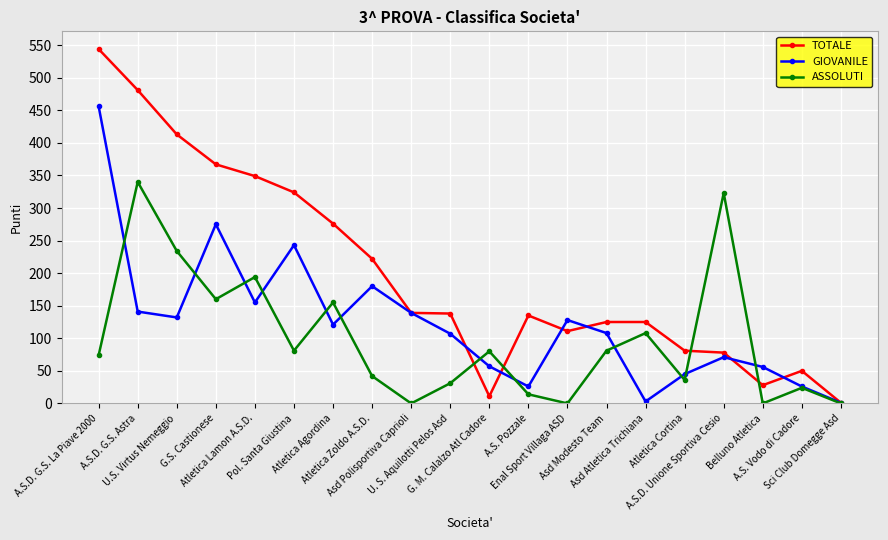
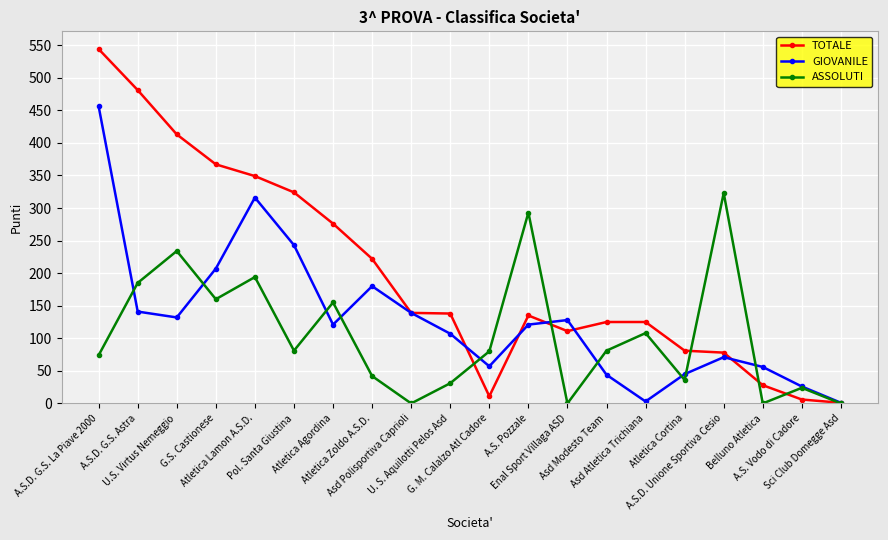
  {
    "TOTALE": {
      "A.S.D. G.S. La Piave 2000": 540,
      "A.S.D. G.S. Astra": 480,
      "U.S. Virtus Nemeggio": 410,
      "G.S. Castionese": 370,
      "Atletica Lamon A.S.D.": 350,
      "Pol. Santa Giustina": 320,
      "Atletica Agordina": 280,
      "Atletica Zoldo A.S.D.": 220,
      "U. S. Aquilotti Pelos Asd": 140,
      "G. M. Calalzo Atl Cadore": 10,
      "A.S. Pozzale": 140,
      "Enal Sport Villaga ASD": 110,
      "Asd Modesto Team": 130,
      "Asd Atletica Trichiana": 130,
      "Atletica Cortina": 80,
      "A.S.D. Unione Sportiva Cesio": 80,
      "Belluno Atletica": 30,
-     "A.S. Vodo di Cadore": 50
+     "A.S. Vodo di Cadore": 10
    },
    "GIOVANILE": {
      "A.S.D. G.S. La Piave 2000": 460,
      "A.S.D. G.S. Astra": 140,
      "U.S. Virtus Nemeggio": 130,
-     "G.S. Castionese": 280,
-     "Atletica Lamon A.S.D.": 160,
+     "G.S. Castionese": 210,
+     "Atletica Lamon A.S.D.": 320,
      "Pol. Santa Giustina": 240,
      "Atletica Agordina": 120,
      "Atletica Zoldo A.S.D.": 180,
      "U. S. Aquilotti Pelos Asd": 110,
      "G. M. Calalzo Atl Cadore": 60,
-     "A.S. Pozzale": 30,
+     "A.S. Pozzale": 120,
      "Enal Sport Villaga ASD": 130,
-     "Asd Modesto Team": 110,
+     "Asd Modesto Team": 40,
      "Asd Atletica Trichiana": 0,
      "Atletica Cortina": 50,
      "A.S.D. Unione Sportiva Cesio": 70,
      "Belluno Atletica": 60
    },
    "ASSOLUTI": {
      "A.S.D. G.S. La Piave 2000": 70,
-     "A.S.D. G.S. Astra": 340,
+     "A.S.D. G.S. Astra": 190,
      "U.S. Virtus Nemeggio": 230,
      "G.S. Castionese": 160,
      "Atletica Lamon A.S.D.": 190,
      "Pol. Santa Giustina": 80,
      "Atletica Agordina": 160,
      "Atletica Zoldo A.S.D.": 40,
      "Asd Polisportiva Caprioli": 0,
      "U. S. Aquilotti Pelos Asd": 30,
      "G. M. Calalzo Atl Cadore": 80,
-     "A.S. Pozzale": 10,
+     "A.S. Pozzale": 290,
      "Enal Sport Villaga ASD": 0,
      "Asd Modesto Team": 80,
      "Asd Atletica Trichiana": 110,
      "Atletica Cortina": 40,
      "A.S.D. Unione Sportiva Cesio": 320,
      "Belluno Atletica": 0
    }
  }
